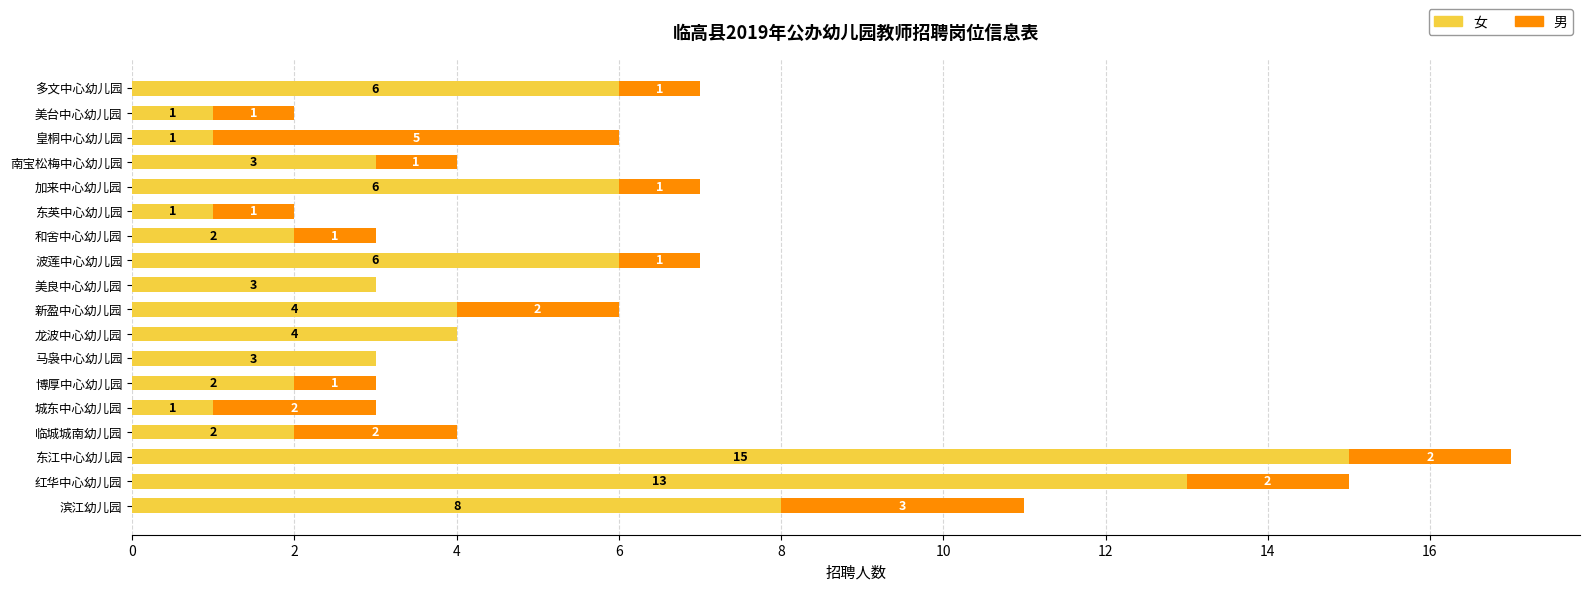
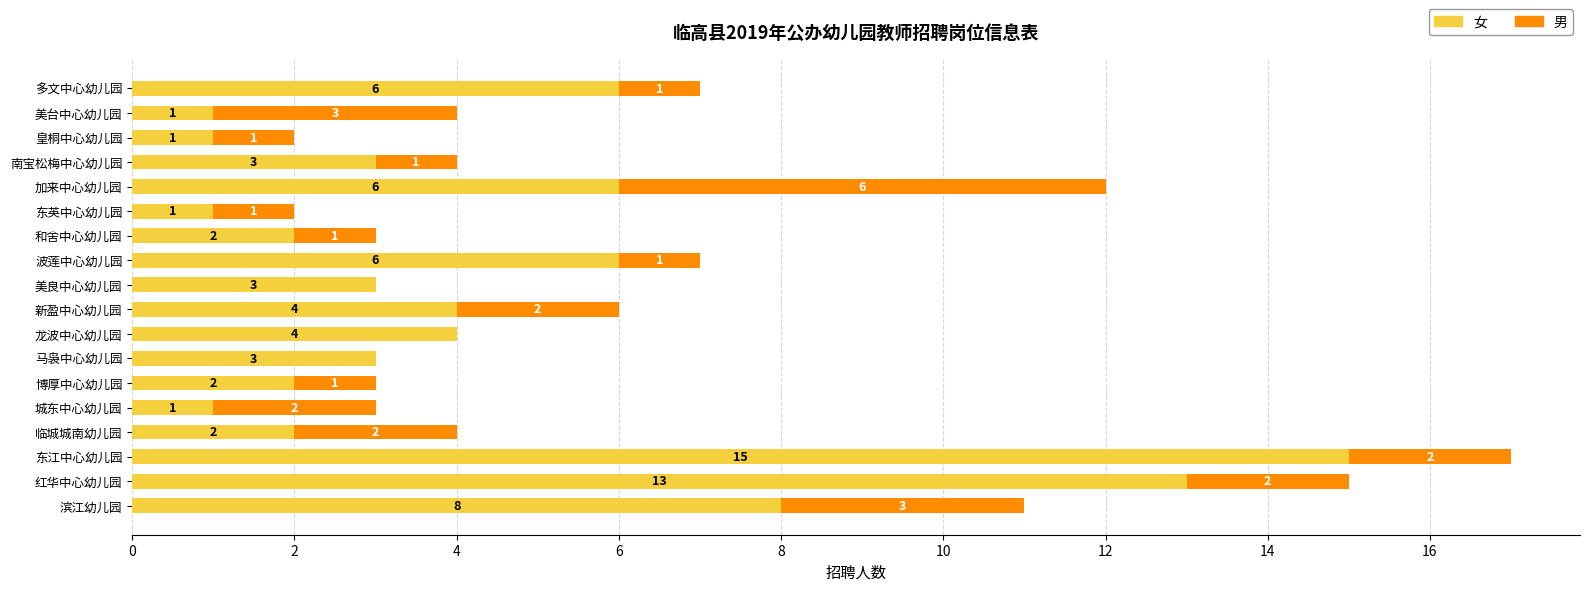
  {
    "女": {
      "多文中心幼儿园": 6,
      "美台中心幼儿园": 1,
      "皇桐中心幼儿园": 1,
      "南宝松梅中心幼儿园": 3,
      "加来中心幼儿园": 6,
      "东英中心幼儿园": 1,
      "和舍中心幼儿园": 2,
      "波莲中心幼儿园": 6,
      "美良中心幼儿园": 3,
      "新盈中心幼儿园": 4,
      "龙波中心幼儿园": 4,
      "马袅中心幼儿园": 3,
      "博厚中心幼儿园": 2,
      "城东中心幼儿园": 1,
      "临城城南幼儿园": 2,
      "东江中心幼儿园": 15,
      "红华中心幼儿园": 13,
      "滨江幼儿园": 8
    },
    "男": {
      "多文中心幼儿园": 1,
-     "美台中心幼儿园": 1,
-     "皇桐中心幼儿园": 5,
+     "美台中心幼儿园": 3,
+     "皇桐中心幼儿园": 1,
      "南宝松梅中心幼儿园": 1,
-     "加来中心幼儿园": 1,
+     "加来中心幼儿园": 6,
      "东英中心幼儿园": 1,
      "和舍中心幼儿园": 1,
      "波莲中心幼儿园": 1,
      "新盈中心幼儿园": 2,
      "博厚中心幼儿园": 1,
      "城东中心幼儿园": 2,
      "临城城南幼儿园": 2,
      "东江中心幼儿园": 2,
      "红华中心幼儿园": 2,
      "滨江幼儿园": 3
    }
  }
